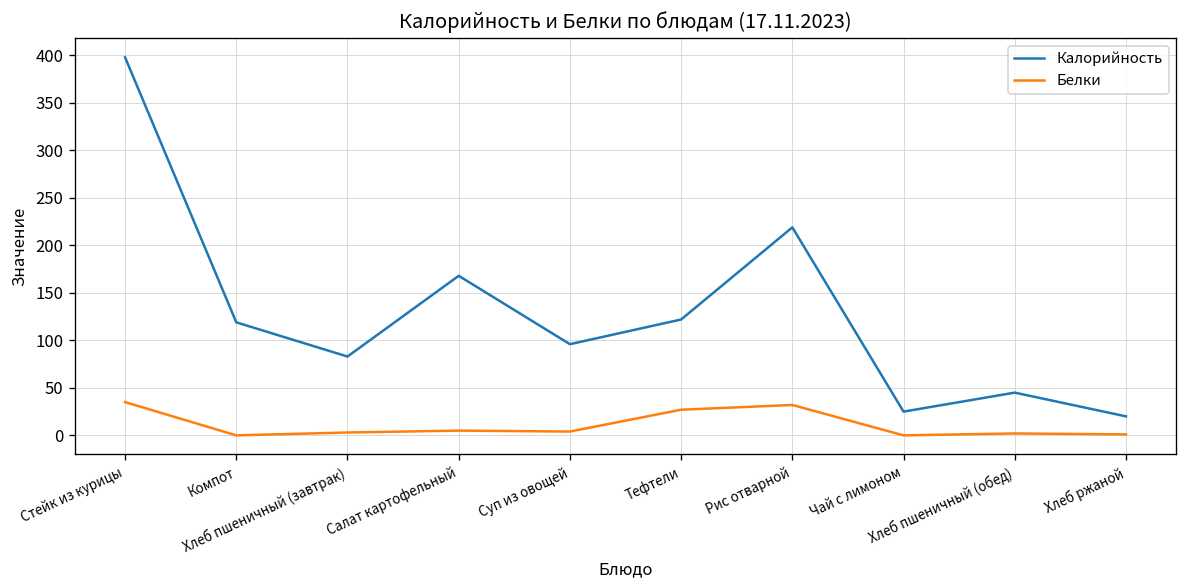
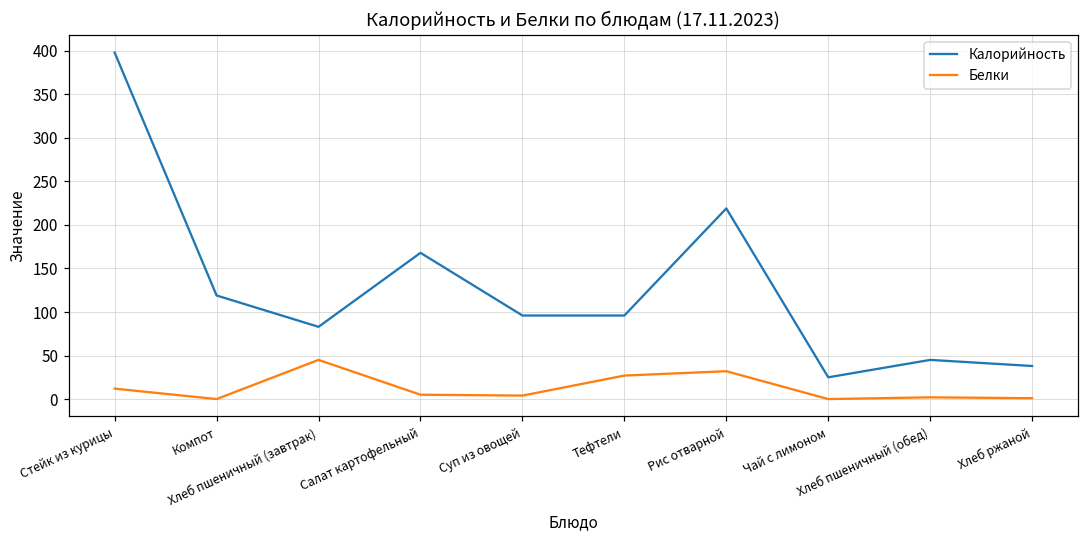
  {
    "Калорийность": {
      "Стейк из курицы": 400,
      "Компот": 120,
      "Хлеб пшеничный (завтрак)": 80,
      "Салат картофельный": 170,
      "Суп из овощей": 100,
-     "Тефтели": 120,
+     "Тефтели": 100,
      "Рис отварной": 220,
      "Чай с лимоном": 30,
      "Хлеб пшеничный (обед)": 50,
-     "Хлеб ржаной": 20
+     "Хлеб ржаной": 40
    },
    "Белки": {
-     "Стейк из курицы": 40,
+     "Стейк из курицы": 10,
      "Компот": 0,
-     "Хлеб пшеничный (завтрак)": 0,
+     "Хлеб пшеничный (завтрак)": 50,
      "Салат картофельный": 10,
      "Суп из овощей": 0,
      "Тефтели": 30,
      "Рис отварной": 30,
      "Чай с лимоном": 0,
      "Хлеб пшеничный (обед)": 0,
      "Хлеб ржаной": 0
    }
  }
